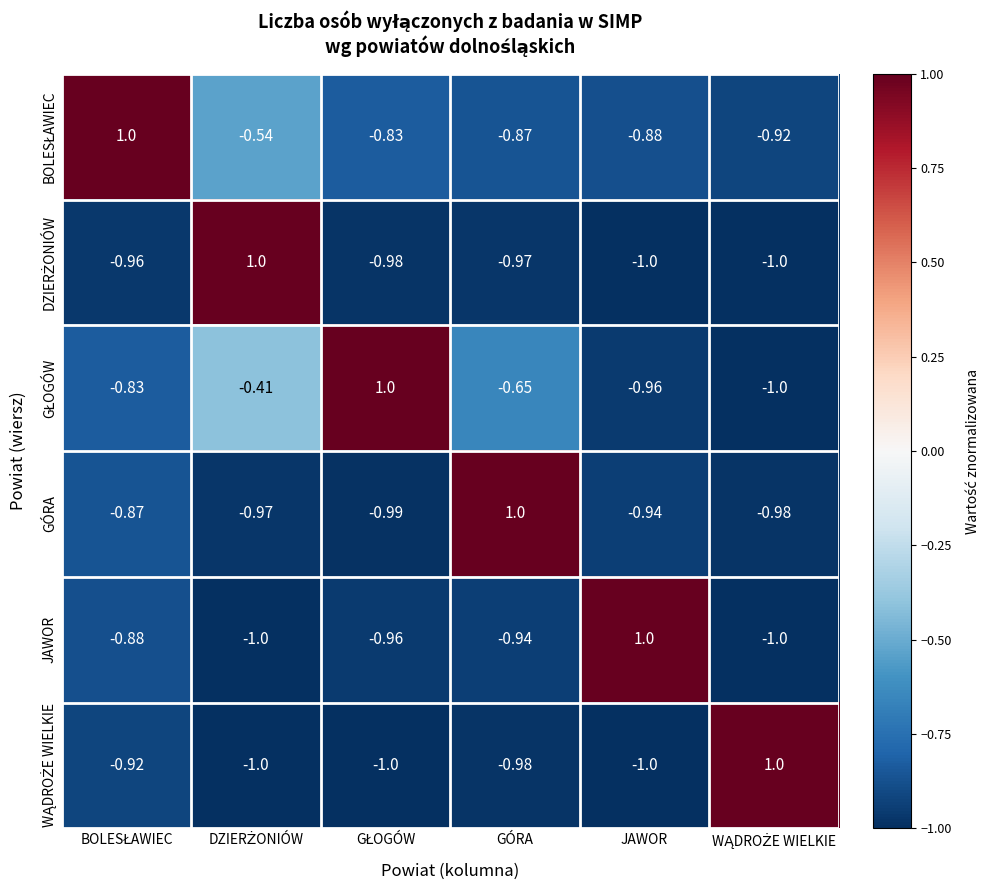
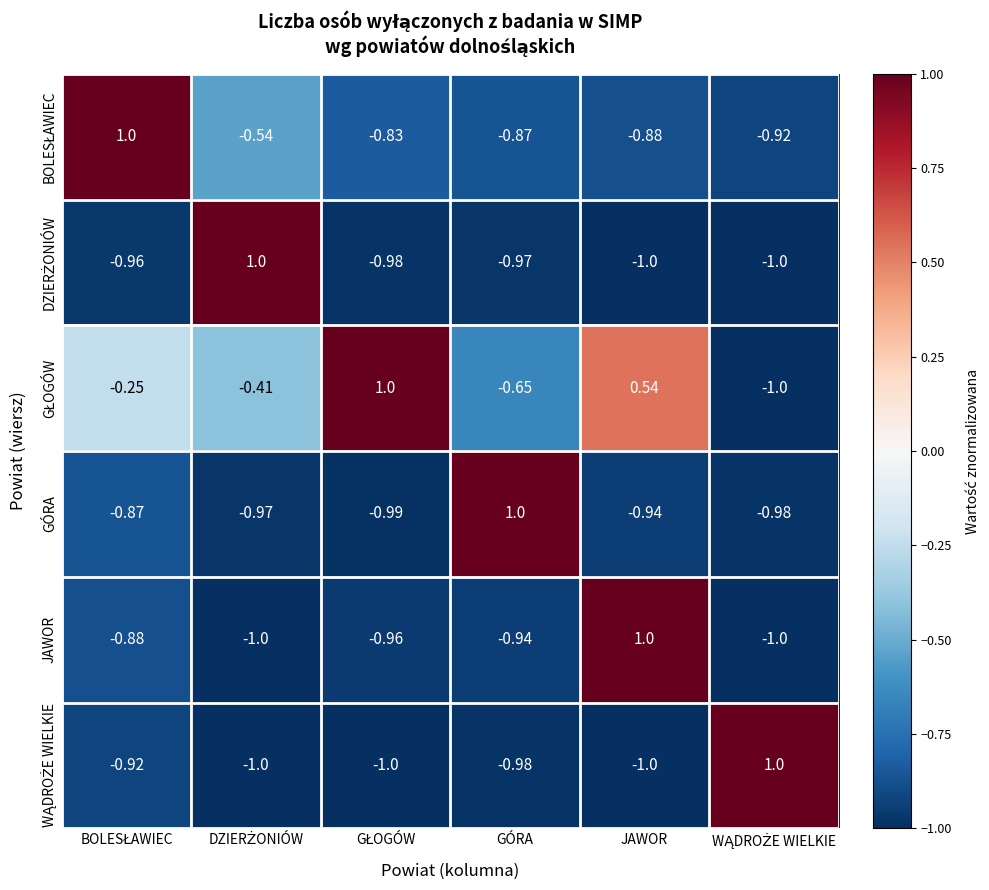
  {
    "BOLESŁAWIEC": {
      "BOLESŁAWIEC": 1.0,
      "DZIERŻONIÓW": -0.54,
      "GŁOGÓW": -0.83,
      "GÓRA": -0.87,
      "JAWOR": -0.88,
      "WĄDROŻE WIELKIE": -0.92
    },
    "DZIERŻONIÓW": {
      "BOLESŁAWIEC": -0.96,
      "DZIERŻONIÓW": 1.0,
      "GŁOGÓW": -0.98,
      "GÓRA": -0.97,
      "JAWOR": -1.0,
      "WĄDROŻE WIELKIE": -1.0
    },
    "GŁOGÓW": {
-     "BOLESŁAWIEC": -0.83,
+     "BOLESŁAWIEC": -0.25,
      "DZIERŻONIÓW": -0.41,
      "GŁOGÓW": 1.0,
      "GÓRA": -0.65,
-     "JAWOR": -0.96,
+     "JAWOR": 0.54,
      "WĄDROŻE WIELKIE": -1.0
    },
    "GÓRA": {
      "BOLESŁAWIEC": -0.87,
      "DZIERŻONIÓW": -0.97,
      "GŁOGÓW": -0.99,
      "GÓRA": 1.0,
      "JAWOR": -0.94,
      "WĄDROŻE WIELKIE": -0.98
    },
    "JAWOR": {
      "BOLESŁAWIEC": -0.88,
      "DZIERŻONIÓW": -1.0,
      "GŁOGÓW": -0.96,
      "GÓRA": -0.94,
      "JAWOR": 1.0,
      "WĄDROŻE WIELKIE": -1.0
    },
    "WĄDROŻE WIELKIE": {
      "BOLESŁAWIEC": -0.92,
      "DZIERŻONIÓW": -1.0,
      "GŁOGÓW": -1.0,
      "GÓRA": -0.98,
      "JAWOR": -1.0,
      "WĄDROŻE WIELKIE": 1.0
    }
  }
